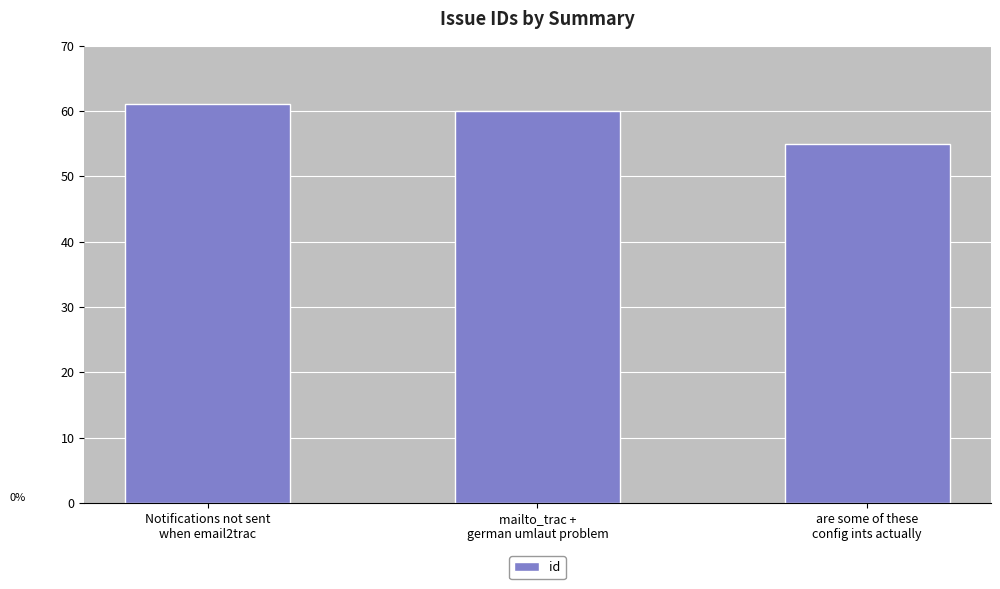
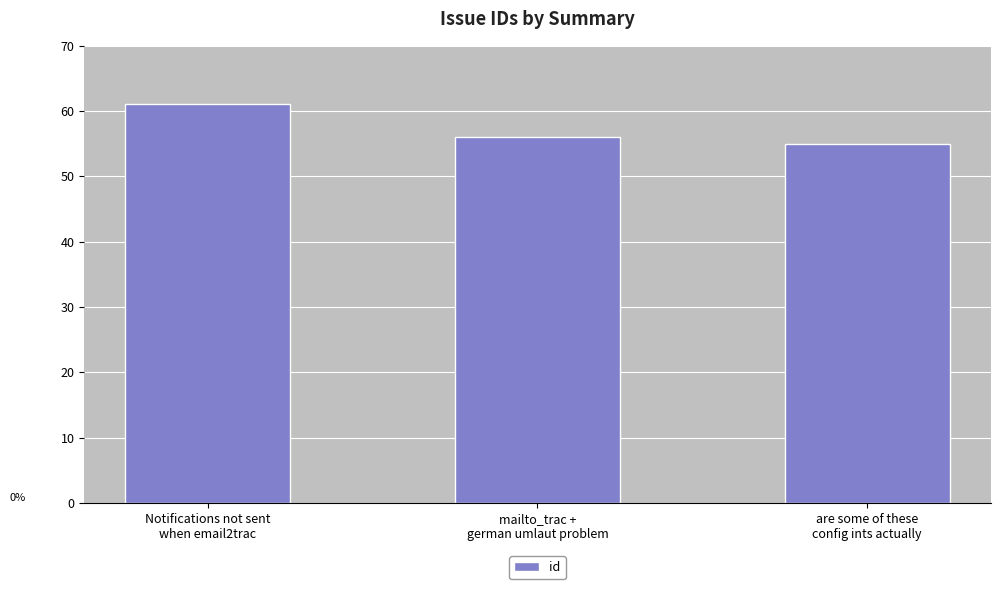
  {
    "Notifications not sent when email2trac": 61,
-   "mailto_trac + german umlaut problem": 60,
+   "mailto_trac + german umlaut problem": 56,
    "are some of these config ints actually": 55
  }
